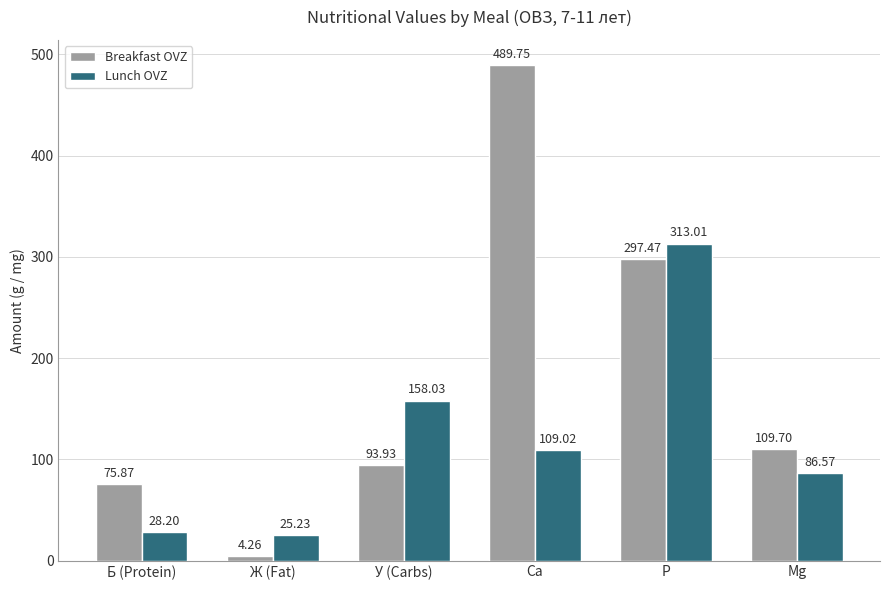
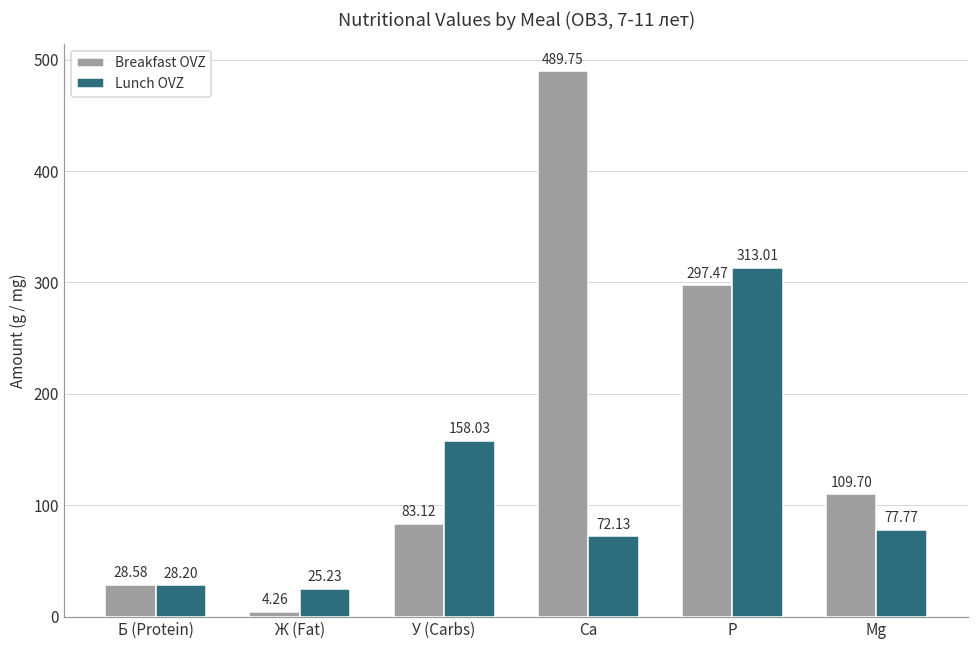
  {
    "Breakfast OVZ": {
-     "Б (Protein)": 75.87,
+     "Б (Protein)": 28.58,
      "Ж (Fat)": 4.26,
-     "У (Carbs)": 93.93,
+     "У (Carbs)": 83.12,
      "Ca": 489.75,
      "P": 297.47,
      "Mg": 109.70
    },
    "Lunch OVZ": {
      "Б (Protein)": 28.20,
      "Ж (Fat)": 25.23,
      "У (Carbs)": 158.03,
-     "Ca": 109.02,
+     "Ca": 72.13,
      "P": 313.01,
-     "Mg": 86.57
+     "Mg": 77.77
    }
  }
